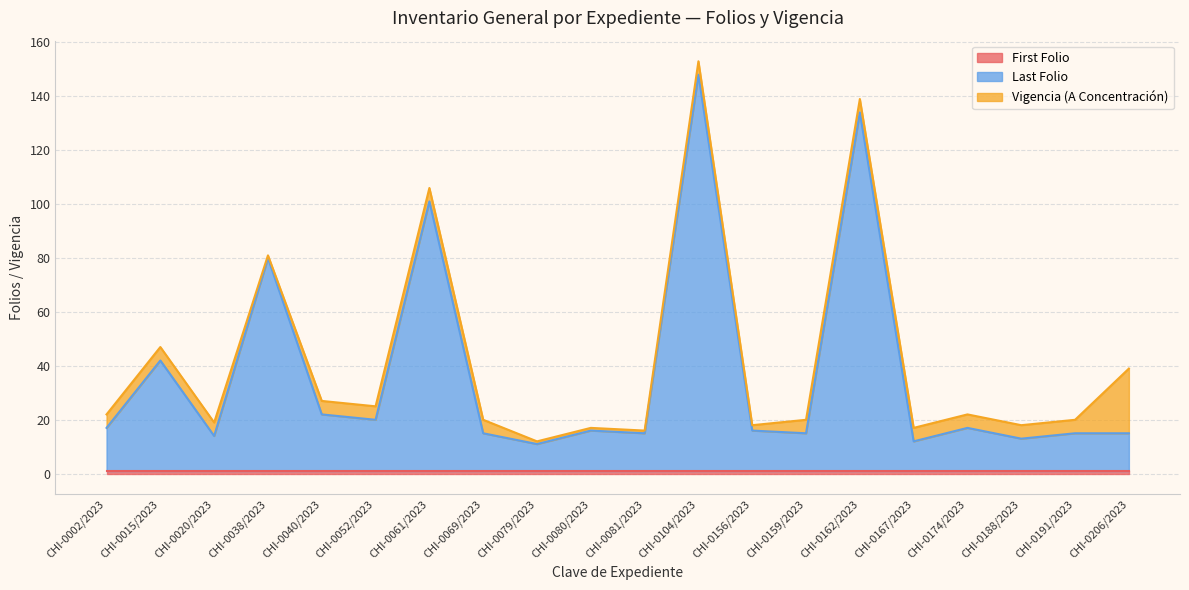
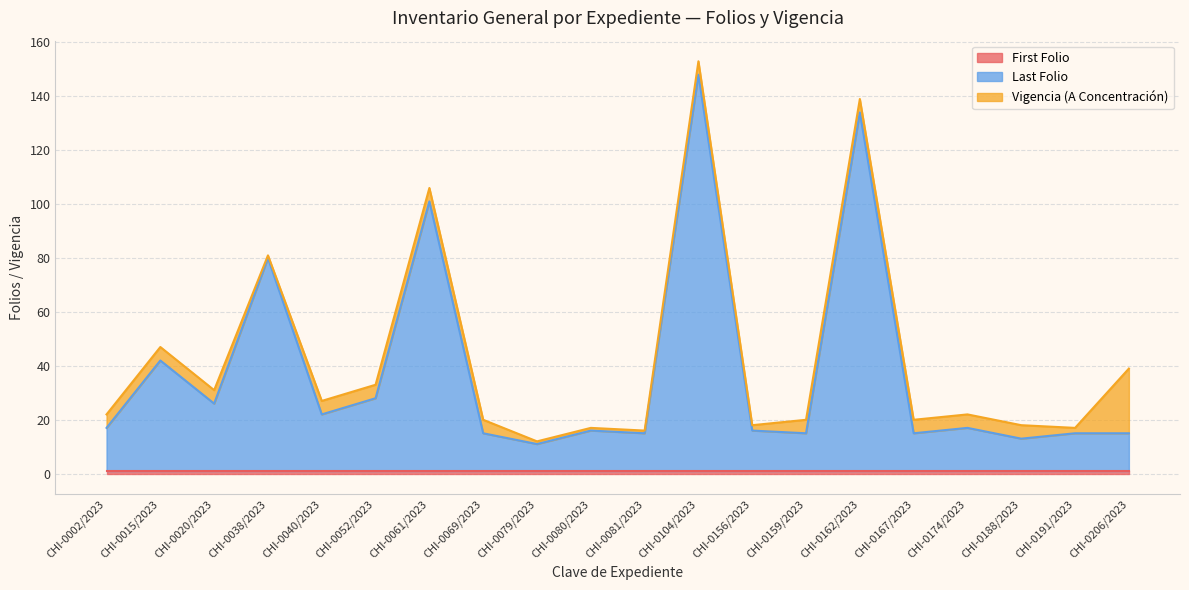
  {
    "First Folio": {
      "CHI-0002/2023": 1,
      "CHI-0015/2023": 1,
      "CHI-0020/2023": 1,
      "CHI-0038/2023": 1,
      "CHI-0040/2023": 1,
      "CHI-0052/2023": 1,
      "CHI-0061/2023": 1,
      "CHI-0069/2023": 1,
      "CHI-0079/2023": 1,
      "CHI-0080/2023": 1,
      "CHI-0081/2023": 1,
      "CHI-0104/2023": 1,
      "CHI-0156/2023": 1,
      "CHI-0159/2023": 1,
      "CHI-0162/2023": 1,
      "CHI-0167/2023": 1,
      "CHI-0174/2023": 1,
      "CHI-0188/2023": 1,
      "CHI-0191/2023": 1,
      "CHI-0206/2023": 1
    },
    "Last Folio": {
-     "CHI-0020/2023": 14,
-     "CHI-0052/2023": 20,
-     "CHI-0167/2023": 12
+     "CHI-0020/2023": 26,
+     "CHI-0052/2023": 28,
+     "CHI-0167/2023": 15
    },
    "Vigencia (A Concentración)": {
      "CHI-0020/2023": 5,
      "CHI-0052/2023": 5,
      "CHI-0167/2023": 5,
-     "CHI-0191/2023": 5
+     "CHI-0191/2023": 2
    }
  }
